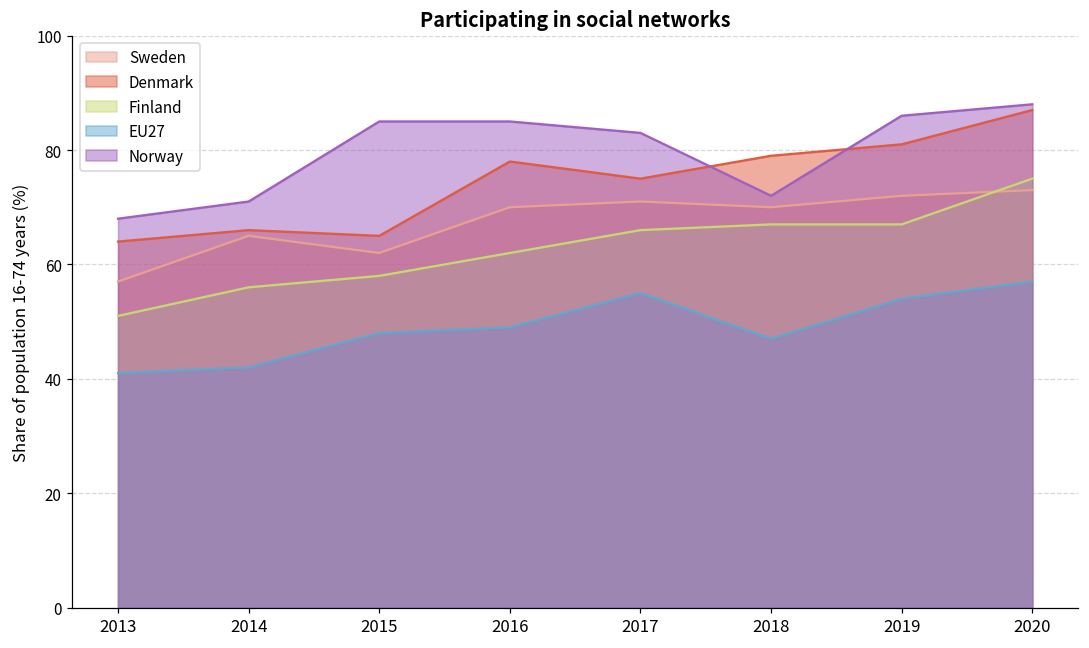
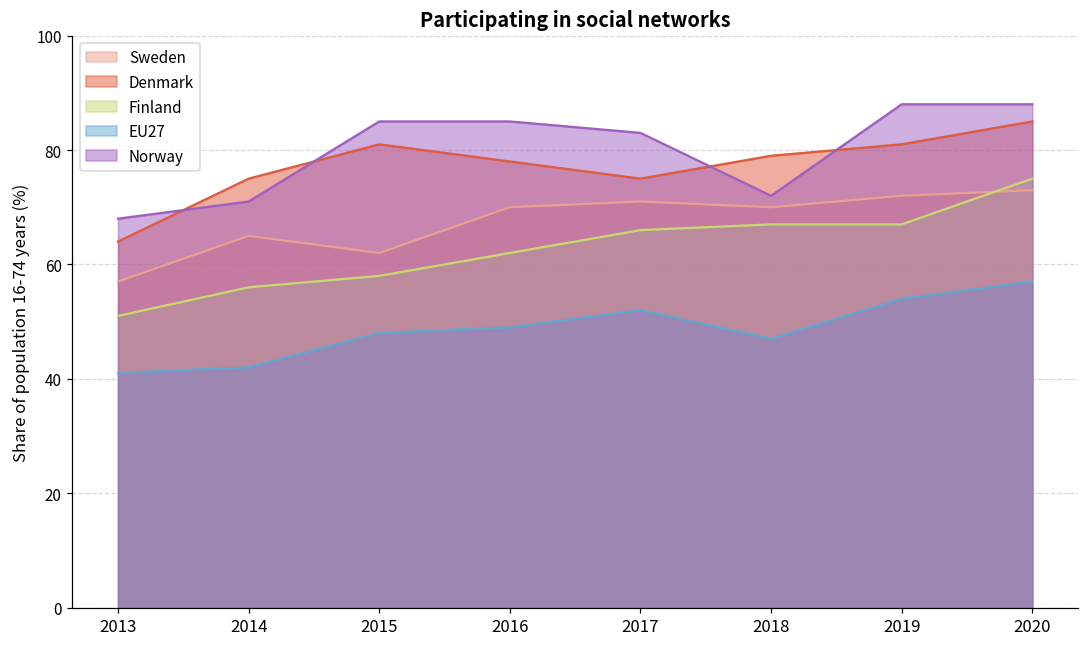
  {
    "Denmark": {
      "2013": 64,
-     "2014": 66,
-     "2015": 65,
+     "2014": 75,
+     "2015": 81,
      "2016": 78,
      "2017": 75,
      "2018": 79,
      "2019": 81,
-     "2020": 87
+     "2020": 85
    },
    "EU27": {
      "2013": 41,
      "2014": 42,
      "2015": 48,
      "2016": 49,
-     "2017": 55,
+     "2017": 52,
      "2018": 47,
      "2019": 54,
      "2020": 57
    },
    "Norway": {
      "2013": 68,
      "2014": 71,
      "2015": 85,
      "2016": 85,
      "2017": 83,
      "2018": 72,
-     "2019": 86,
+     "2019": 88,
      "2020": 88
    }
  }
